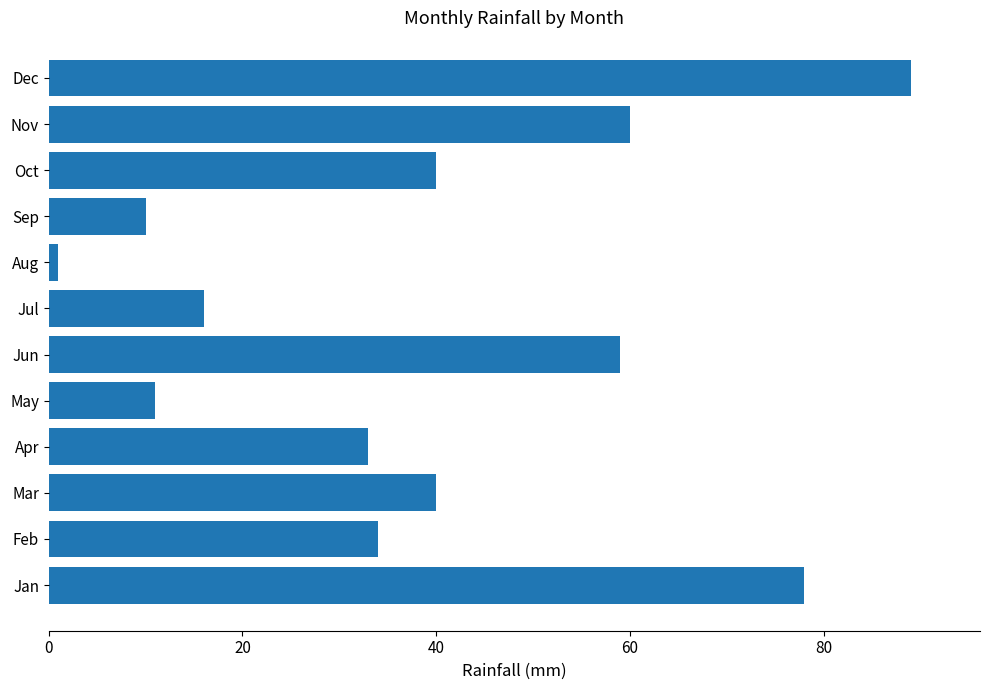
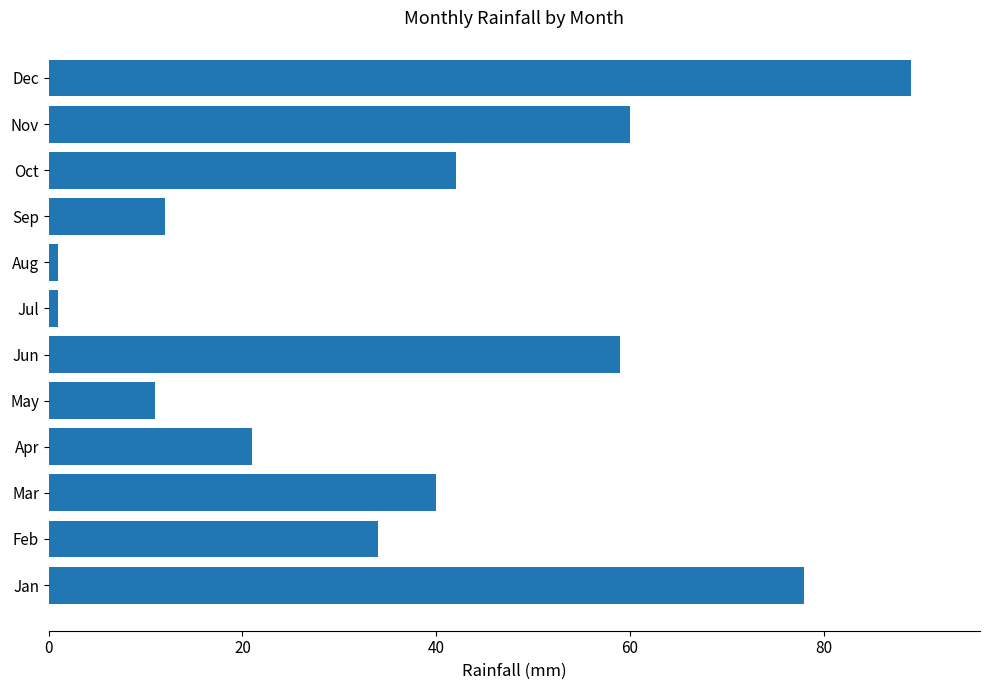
  {
    "Dec": 89,
    "Nov": 60,
-   "Oct": 40,
-   "Sep": 10,
+   "Oct": 42,
+   "Sep": 12,
    "Aug": 1,
-   "Jul": 16,
+   "Jul": 1,
    "Jun": 59,
    "May": 11,
-   "Apr": 33,
+   "Apr": 21,
    "Mar": 40,
    "Feb": 34,
    "Jan": 78
  }
